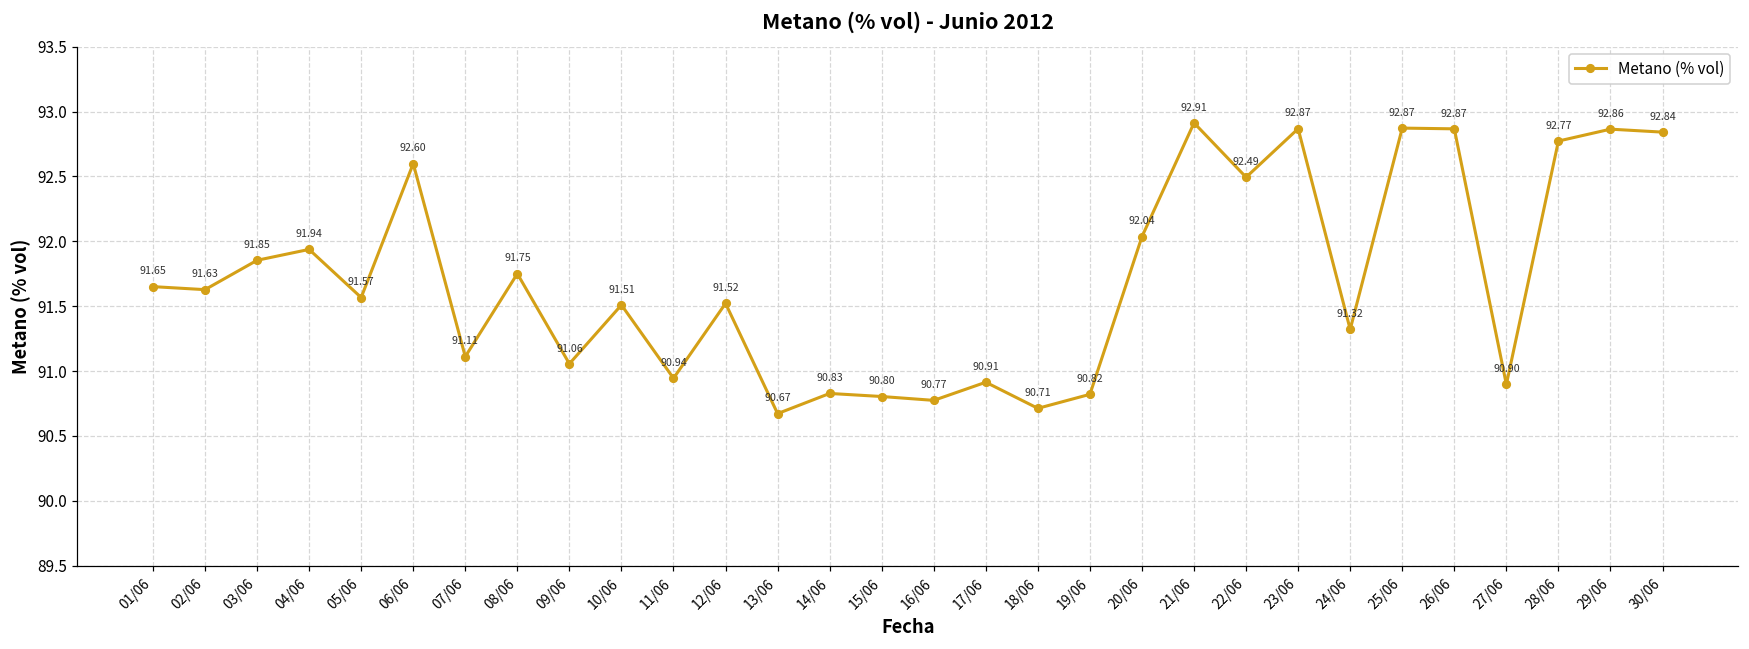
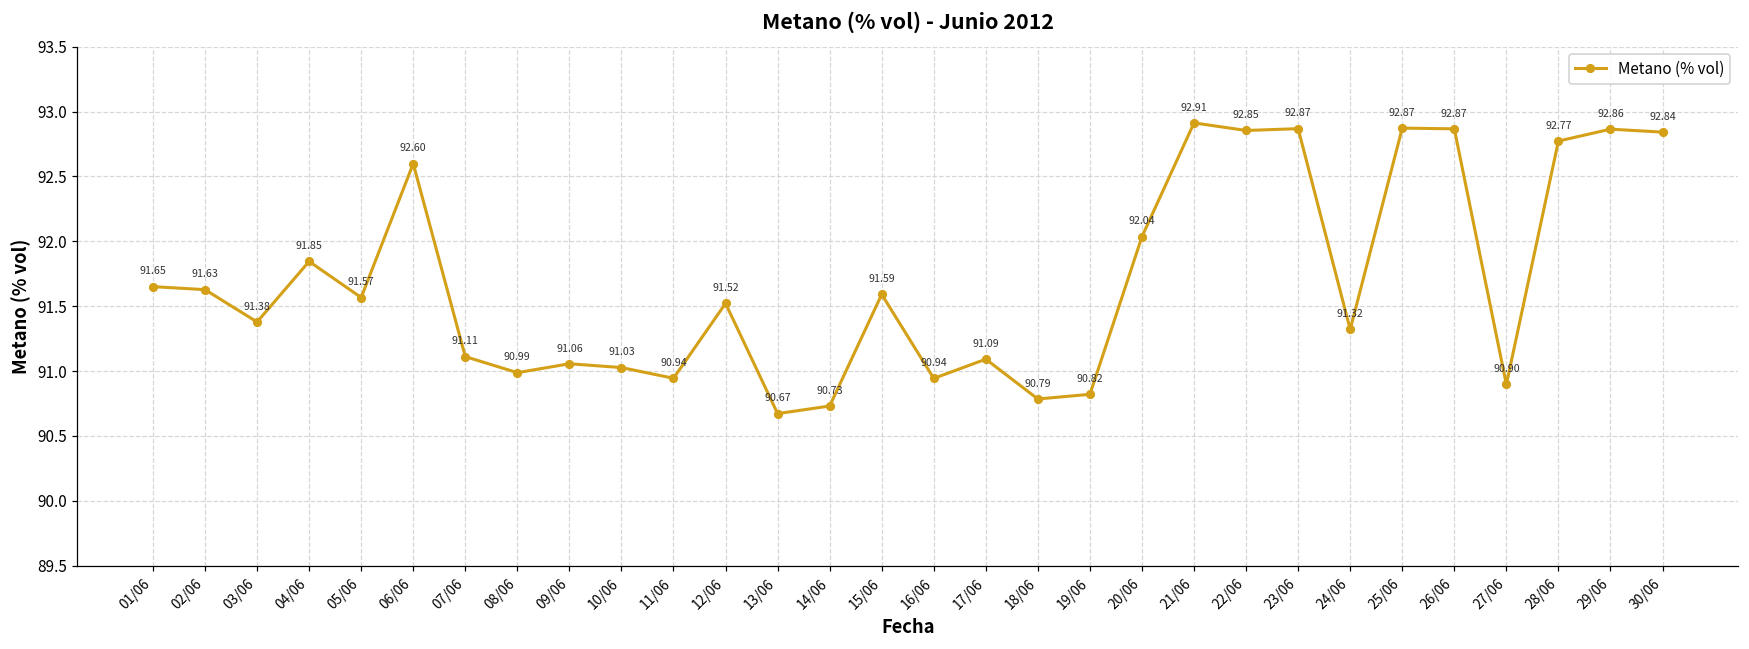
  {
    "01/06": 91.65,
    "02/06": 91.63,
-   "03/06": 91.85,
-   "04/06": 91.94,
+   "03/06": 91.38,
+   "04/06": 91.85,
    "05/06": 91.57,
    "06/06": 92.60,
    "07/06": 91.11,
-   "08/06": 91.75,
+   "08/06": 90.99,
    "09/06": 91.06,
-   "10/06": 91.51,
+   "10/06": 91.03,
    "11/06": 90.94,
    "12/06": 91.52,
    "13/06": 90.67,
-   "14/06": 90.83,
-   "15/06": 90.80,
-   "16/06": 90.77,
-   "17/06": 90.91,
-   "18/06": 90.71,
+   "14/06": 90.73,
+   "15/06": 91.59,
+   "16/06": 90.94,
+   "17/06": 91.09,
+   "18/06": 90.79,
    "19/06": 90.82,
    "20/06": 92.04,
    "21/06": 92.91,
-   "22/06": 92.49,
+   "22/06": 92.85,
    "23/06": 92.87,
    "24/06": 91.32,
    "25/06": 92.87,
    "26/06": 92.87,
    "27/06": 90.90,
    "28/06": 92.77,
    "29/06": 92.86,
    "30/06": 92.84
  }
